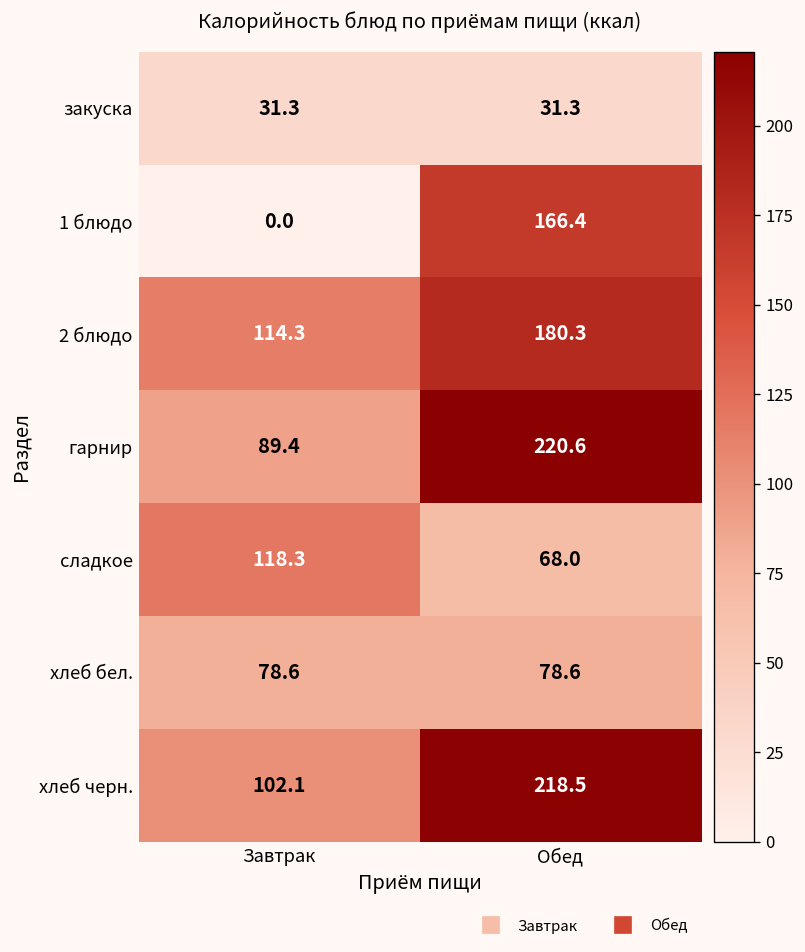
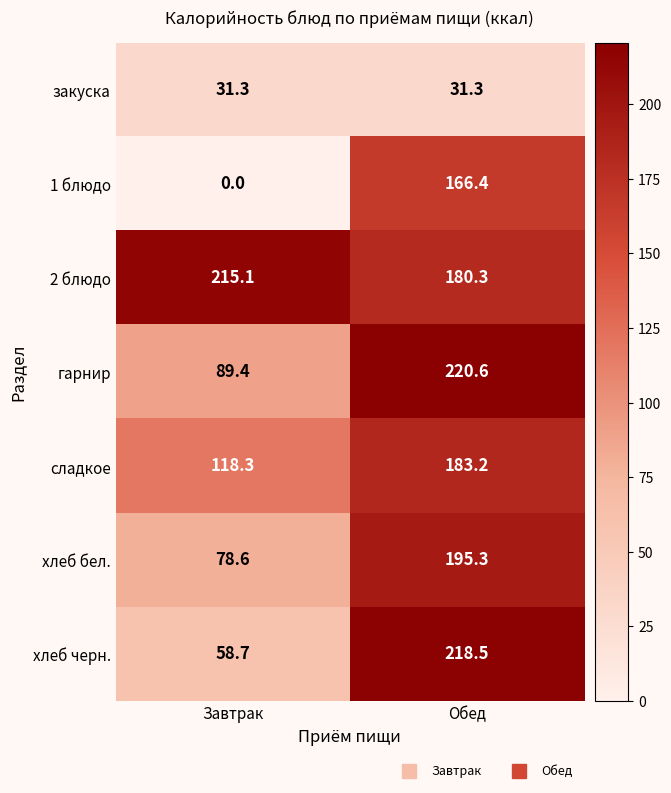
  {
    "закуска": {
      "Завтрак": 31.3,
      "Обед": 31.3
    },
    "1 блюдо": {
      "Завтрак": 0.0,
      "Обед": 166.4
    },
    "2 блюдо": {
-     "Завтрак": 114.3,
+     "Завтрак": 215.1,
      "Обед": 180.3
    },
    "гарнир": {
      "Завтрак": 89.4,
      "Обед": 220.6
    },
    "сладкое": {
      "Завтрак": 118.3,
-     "Обед": 68.0
+     "Обед": 183.2
    },
    "хлеб бел.": {
      "Завтрак": 78.6,
-     "Обед": 78.6
+     "Обед": 195.3
    },
    "хлеб черн.": {
-     "Завтрак": 102.1,
+     "Завтрак": 58.7,
      "Обед": 218.5
    }
  }
